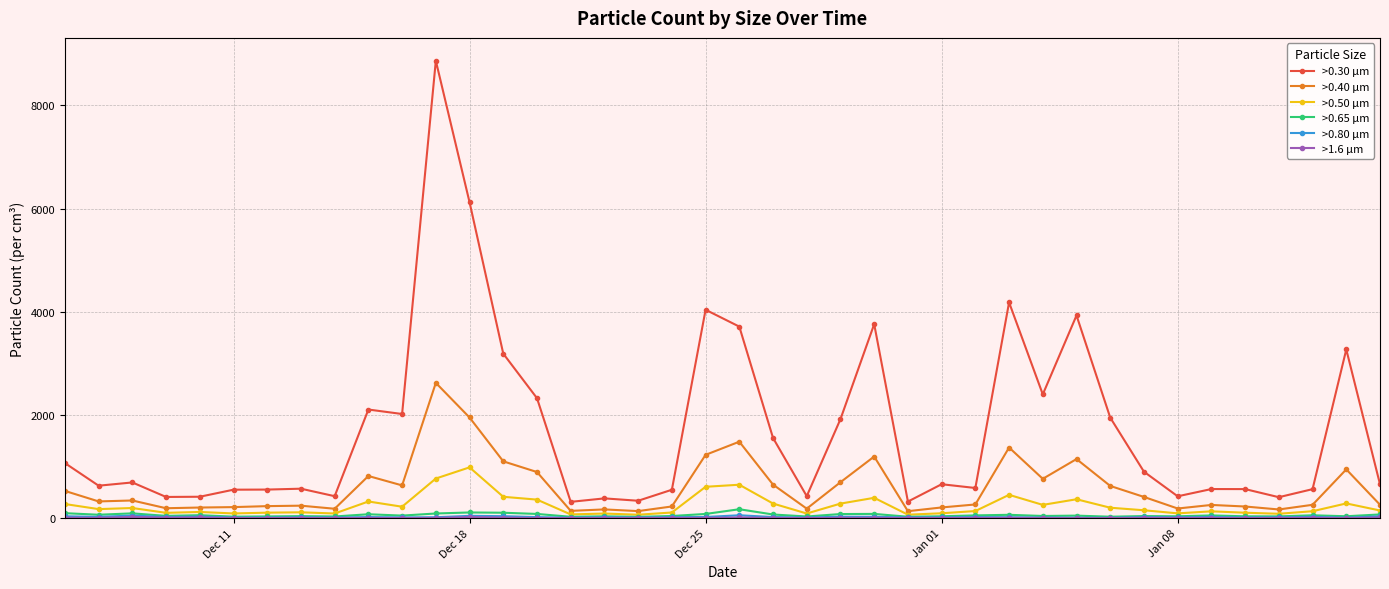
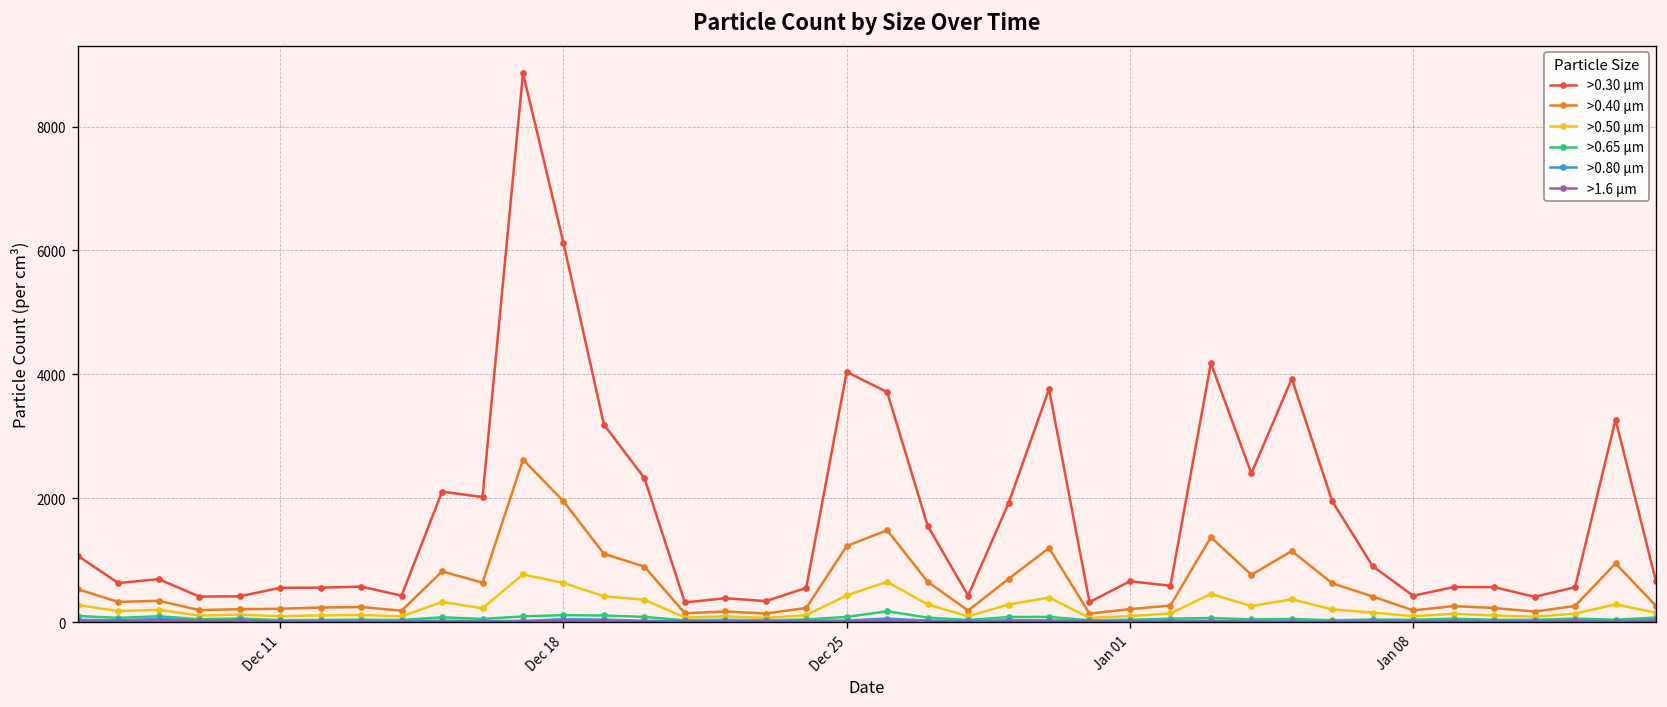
  {
    ">0.50 µm": {
      "Dec 11": 100,
-     "Dec 18": 1000,
-     "Dec 25": 600,
+     "Dec 18": 600,
+     "Dec 25": 400,
      "Jan 01": 100,
      "Jan 08": 100
    },
    ">0.65 µm": {
      "Dec 18": 100,
      "Dec 25": 100
    }
  }
